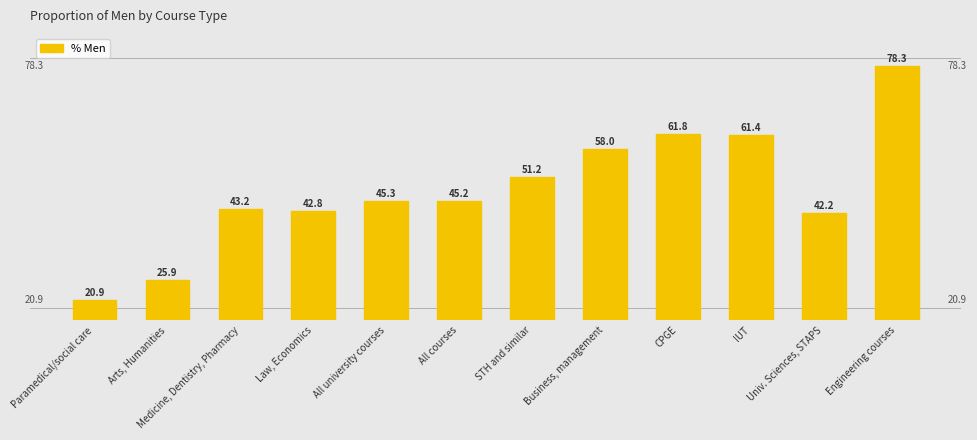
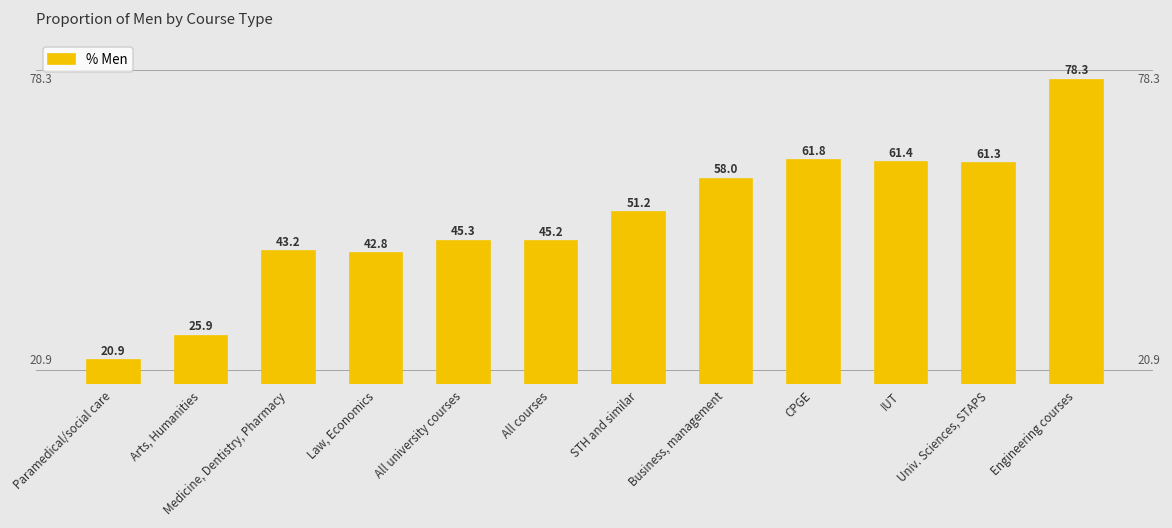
  {
    "Paramedical/social care": 20.9,
    "Arts, Humanities": 25.9,
    "Medicine, Dentistry, Pharmacy": 43.2,
    "Law, Economics": 42.8,
    "All university courses": 45.3,
    "All courses": 45.2,
    "STH and similar": 51.2,
    "Business, management": 58.0,
    "CPGE": 61.8,
    "IUT": 61.4,
-   "Univ. Sciences, STAPS": 42.2,
+   "Univ. Sciences, STAPS": 61.3,
    "Engineering courses": 78.3
  }
